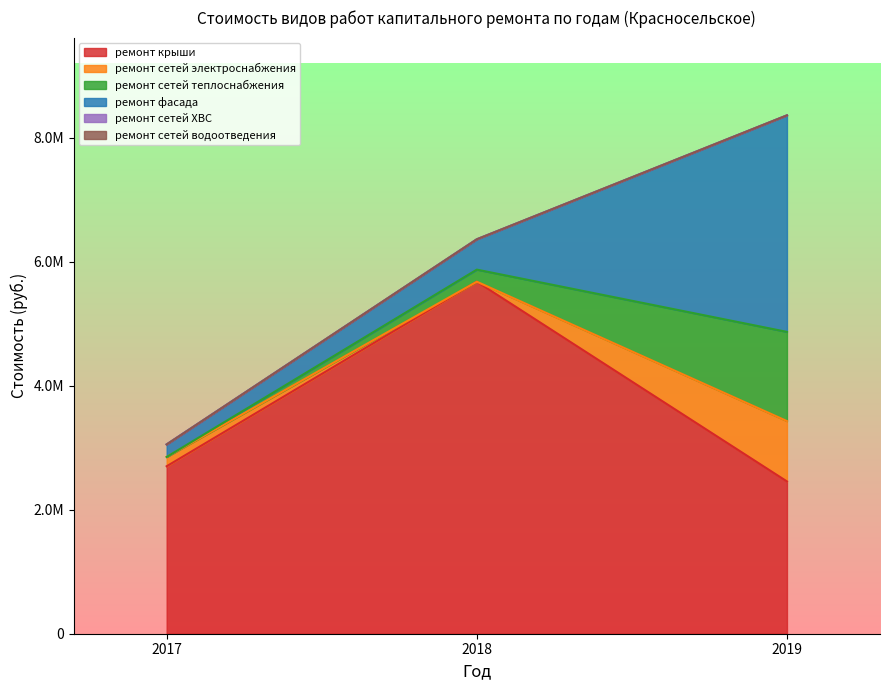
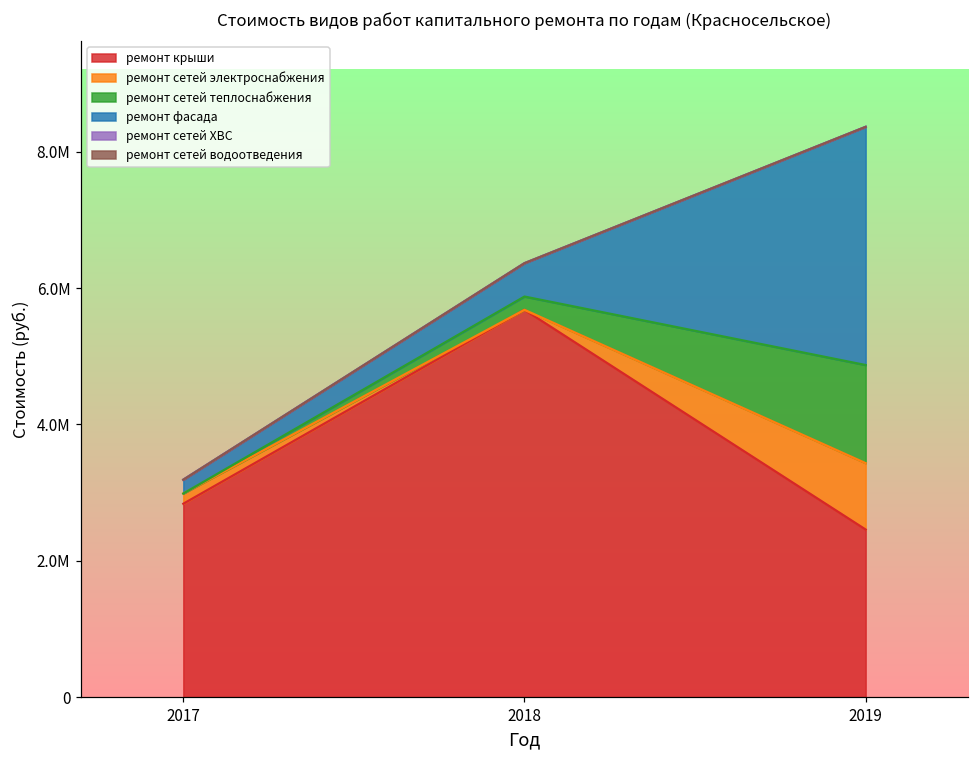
  {
    "ремонт крыши": {
-     "2017": 2700000,
+     "2017": 2800000,
      "2019": 2500000
    },
    "ремонт сетей электроснабжения": {
      "2019": 1000000
    },
    "ремонт сетей теплоснабжения": {
      "2018": 200000,
      "2019": 1400000
    }
  }
